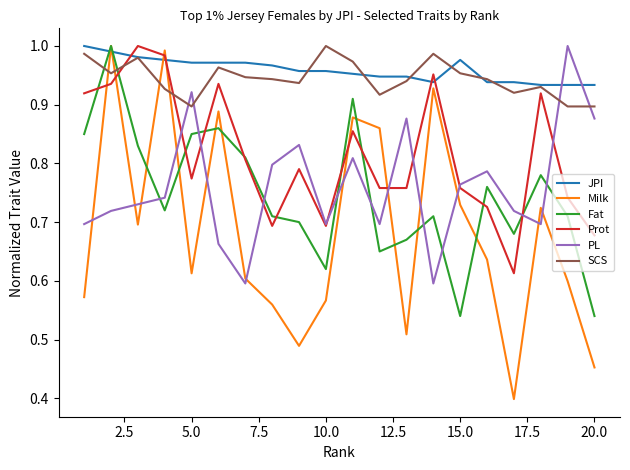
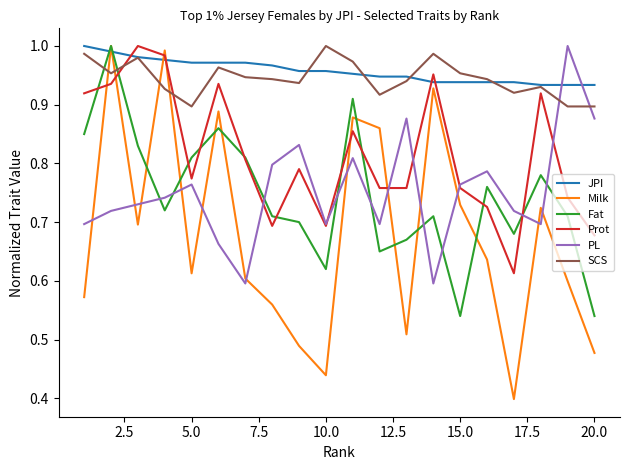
  {
    "JPI": {
      "5.0": 0.97,
      "10.0": 0.96,
-     "15.0": 0.98,
+     "15.0": 0.94,
      "20.0": 0.93
    },
    "Milk": {
      "5.0": 0.61,
-     "10.0": 0.57,
+     "10.0": 0.44,
      "15.0": 0.73,
-     "20.0": 0.45
+     "20.0": 0.48
    },
    "Fat": {
-     "5.0": 0.85,
+     "5.0": 0.81,
      "10.0": 0.62,
      "15.0": 0.54,
      "20.0": 0.54
    },
    "Prot": {
      "5.0": 0.77,
      "15.0": 0.76
    },
    "PL": {
-     "5.0": 0.92,
+     "5.0": 0.76,
      "15.0": 0.76,
      "20.0": 0.88
    },
    "SCS": {
      "5.0": 0.90,
      "10.0": 1.00,
      "15.0": 0.95,
      "20.0": 0.90
    }
  }
